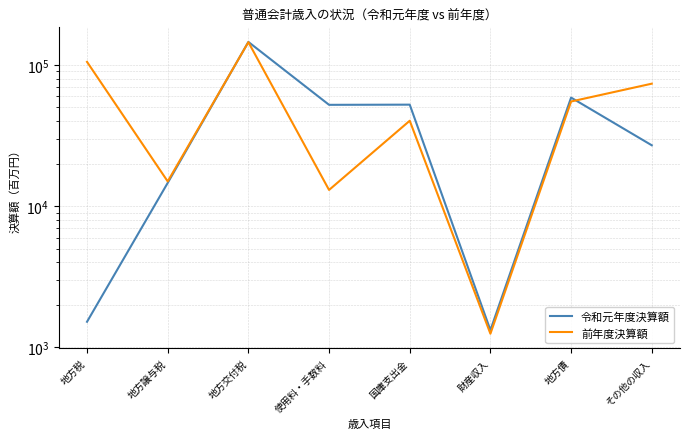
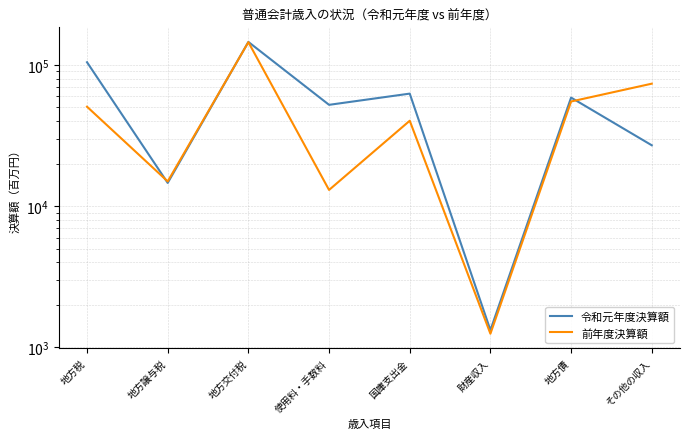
  {
    "令和元年度決算額": {
-     "地方税": 1500,
+     "地方税": 100000,
      "使用料・手数料": 52000,
-     "国庫支出金": 52000,
+     "国庫支出金": 60000,
      "財産収入": 1300,
      "地方債": 59000,
      "その他の収入": 27000
    },
    "前年度決算額": {
-     "地方税": 110000,
+     "地方税": 51000,
      "使用料・手数料": 13000,
      "国庫支出金": 40000,
      "財産収入": 1300,
      "地方債": 55000,
      "その他の収入": 70000
    }
  }
